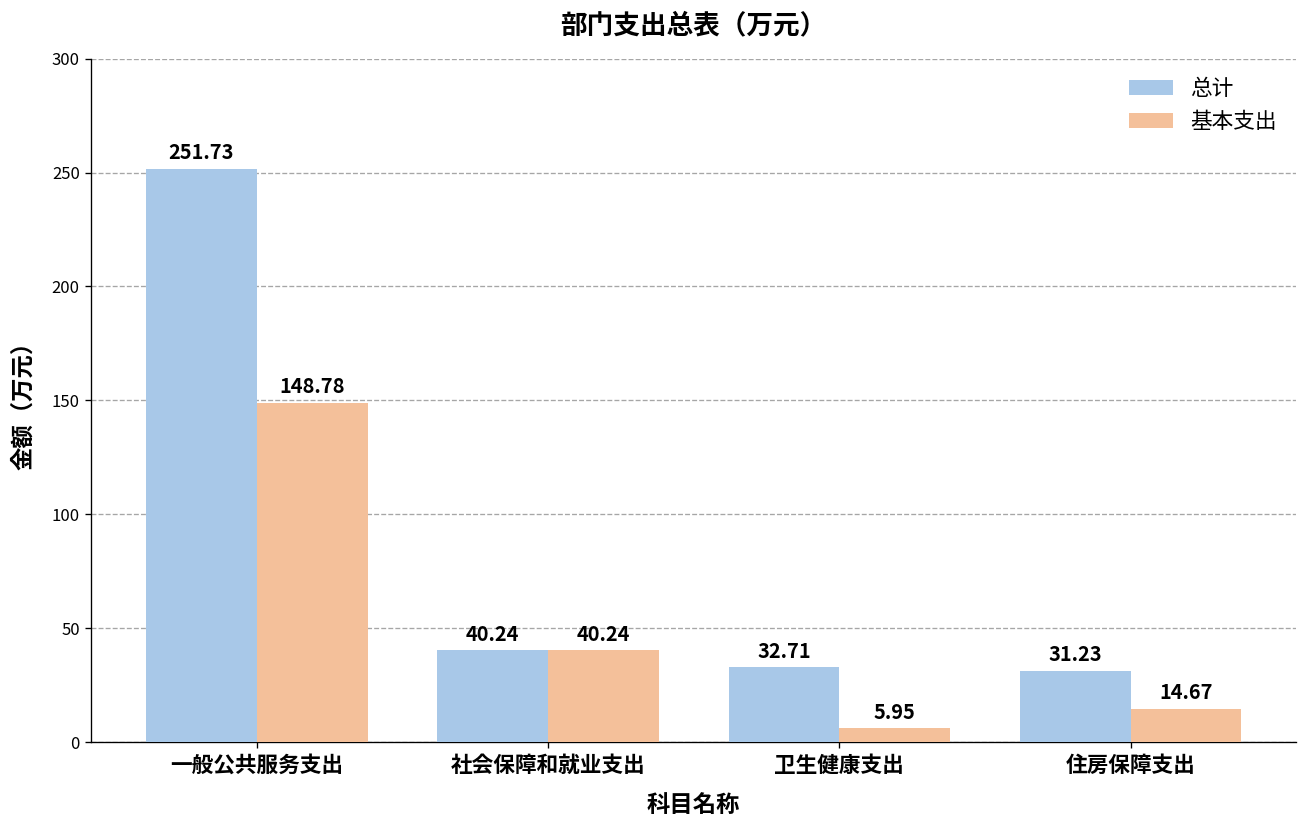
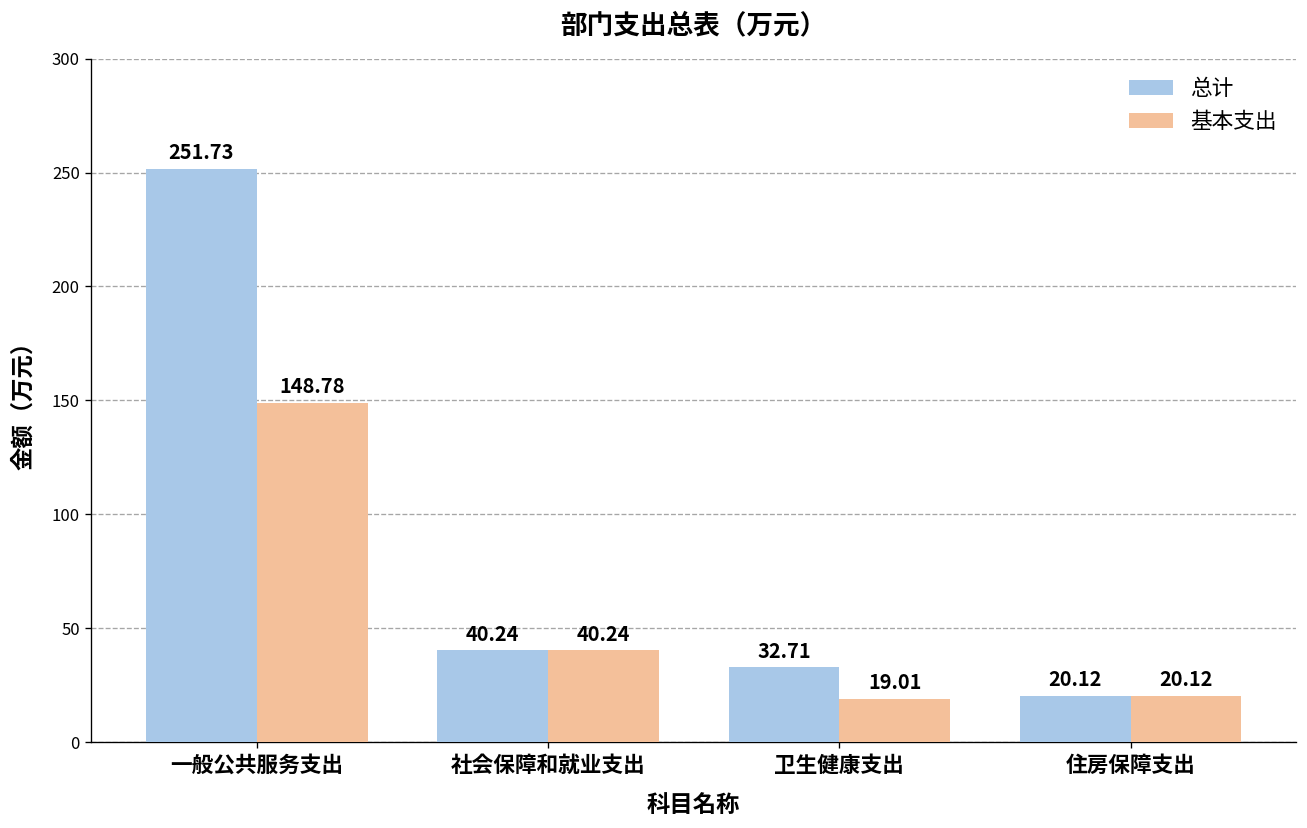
  {
    "总计": {
      "一般公共服务支出": 251.73,
      "社会保障和就业支出": 40.24,
      "卫生健康支出": 32.71,
-     "住房保障支出": 31.23
+     "住房保障支出": 20.12
    },
    "基本支出": {
      "一般公共服务支出": 148.78,
      "社会保障和就业支出": 40.24,
-     "卫生健康支出": 5.95,
-     "住房保障支出": 14.67
+     "卫生健康支出": 19.01,
+     "住房保障支出": 20.12
    }
  }
